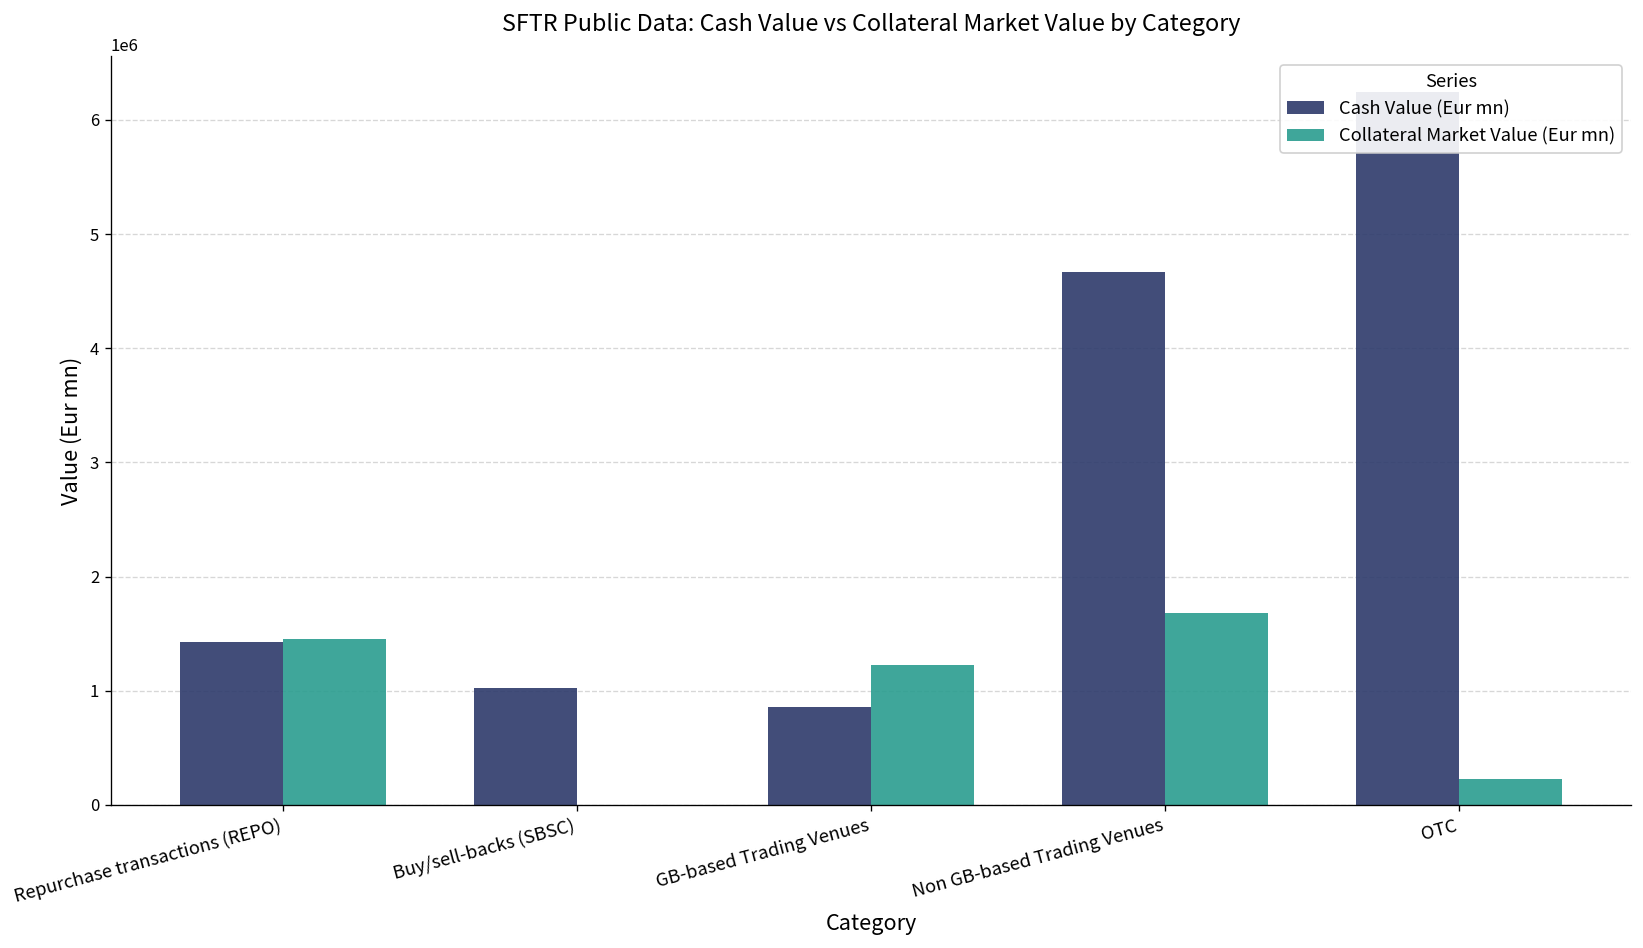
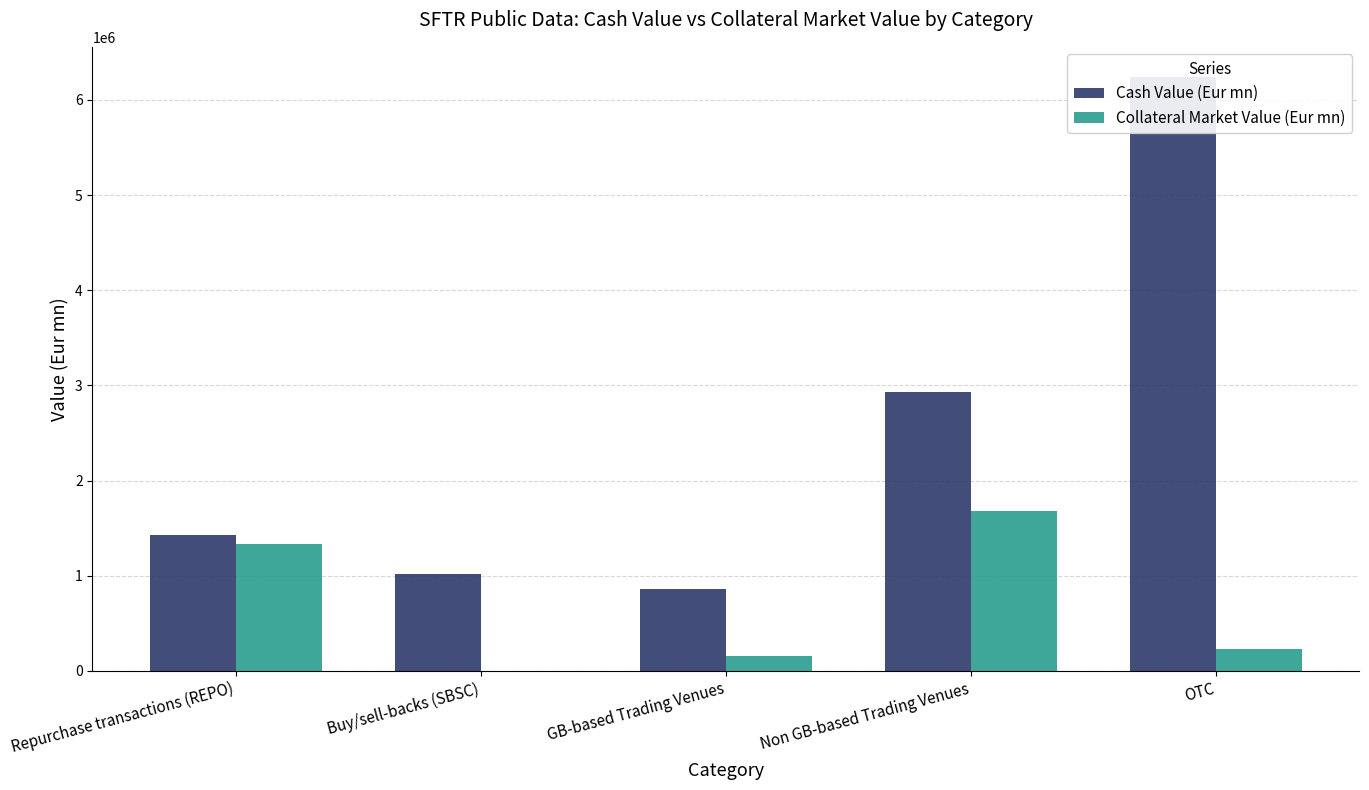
  {
    "Cash Value (Eur mn)": {
      "Repurchase transactions (REPO)": 1400000,
      "Buy/sell-backs (SBSC)": 1000000,
      "GB-based Trading Venues": 900000,
-     "Non GB-based Trading Venues": 4700000
+     "Non GB-based Trading Venues": 2900000
    },
    "Collateral Market Value (Eur mn)": {
-     "Repurchase transactions (REPO)": 1500000,
-     "GB-based Trading Venues": 1200000,
+     "Repurchase transactions (REPO)": 1300000,
+     "GB-based Trading Venues": 200000,
      "Non GB-based Trading Venues": 1700000,
      "OTC": 200000
    }
  }
